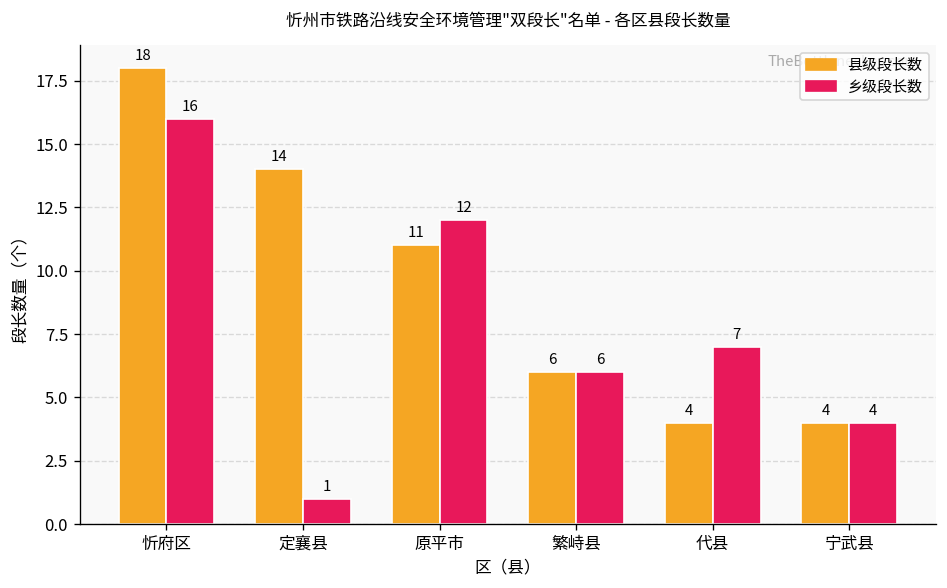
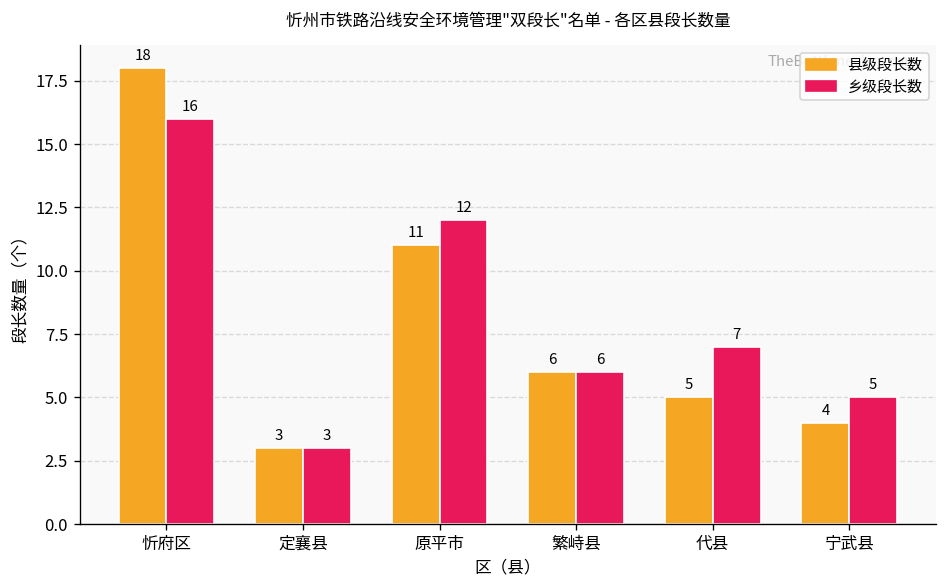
  {
    "县级段长数": {
      "忻府区": 18,
-     "定襄县": 14,
+     "定襄县": 3,
      "原平市": 11,
      "繁峙县": 6,
-     "代县": 4,
+     "代县": 5,
      "宁武县": 4
    },
    "乡级段长数": {
      "忻府区": 16,
-     "定襄县": 1,
+     "定襄县": 3,
      "原平市": 12,
      "繁峙县": 6,
      "代县": 7,
-     "宁武县": 4
+     "宁武县": 5
    }
  }
